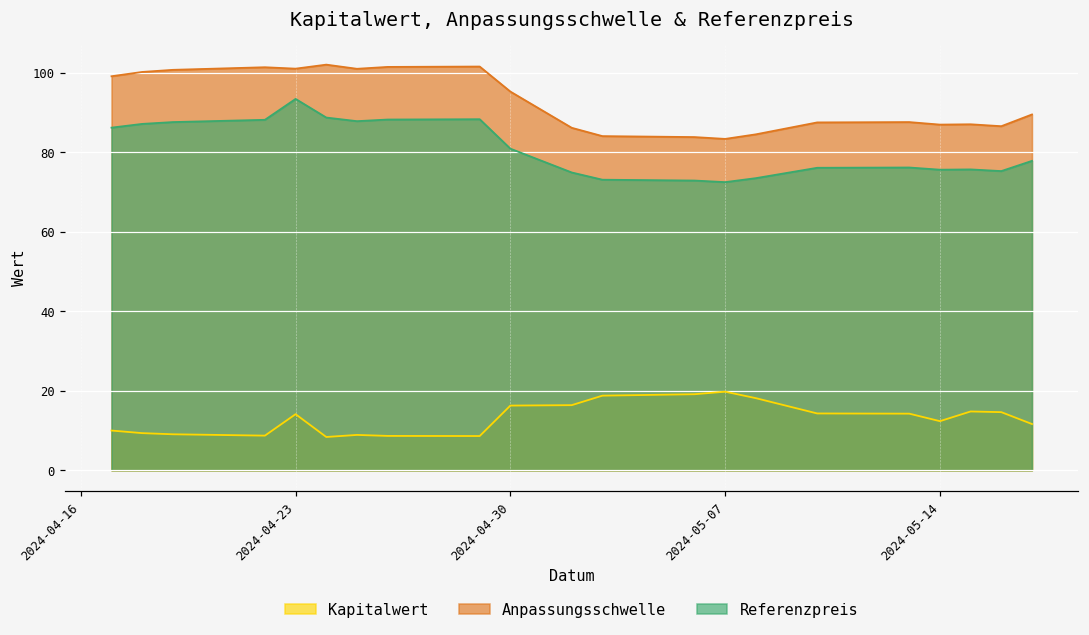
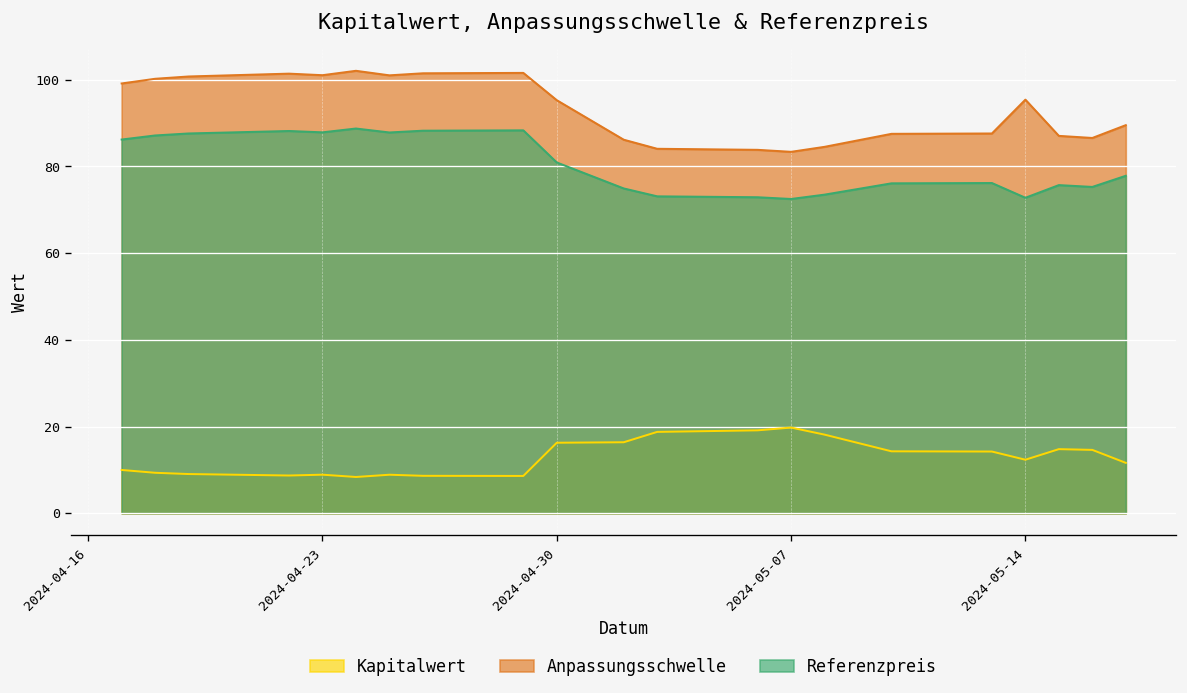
  {
    "Kapitalwert": {
-     "2024-04-23": 14,
+     "2024-04-23": 9,
      "2024-04-30": 16,
      "2024-05-07": 20,
      "2024-05-14": 12
    },
    "Anpassungsschwelle": {
      "2024-04-23": 101,
      "2024-04-30": 95,
      "2024-05-07": 83,
-     "2024-05-14": 87
+     "2024-05-14": 95
    },
    "Referenzpreis": {
-     "2024-04-23": 93,
+     "2024-04-23": 88,
      "2024-04-30": 81,
      "2024-05-07": 73,
-     "2024-05-14": 76
+     "2024-05-14": 73
    }
  }
